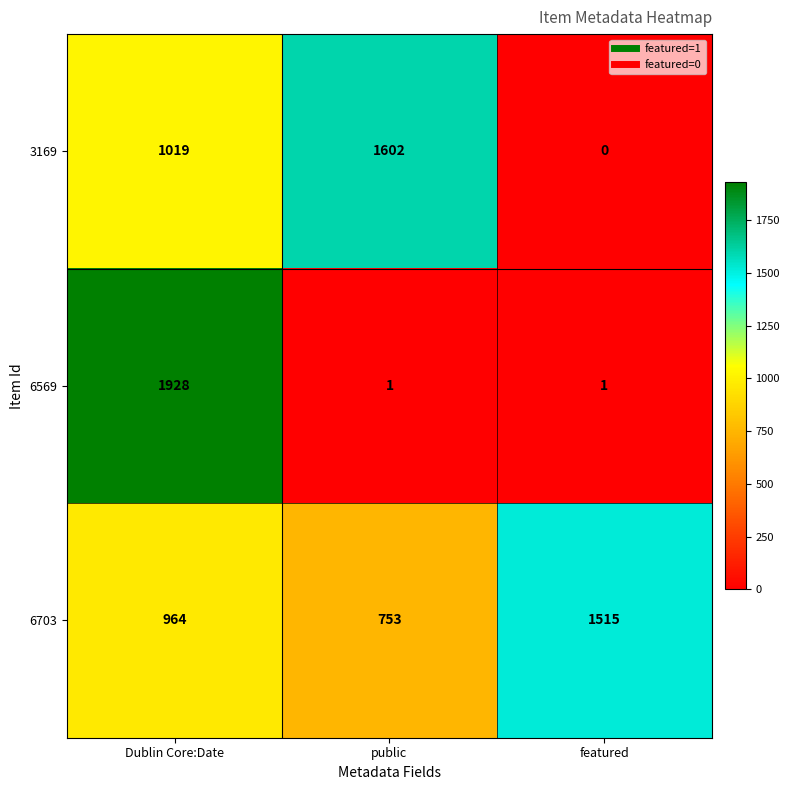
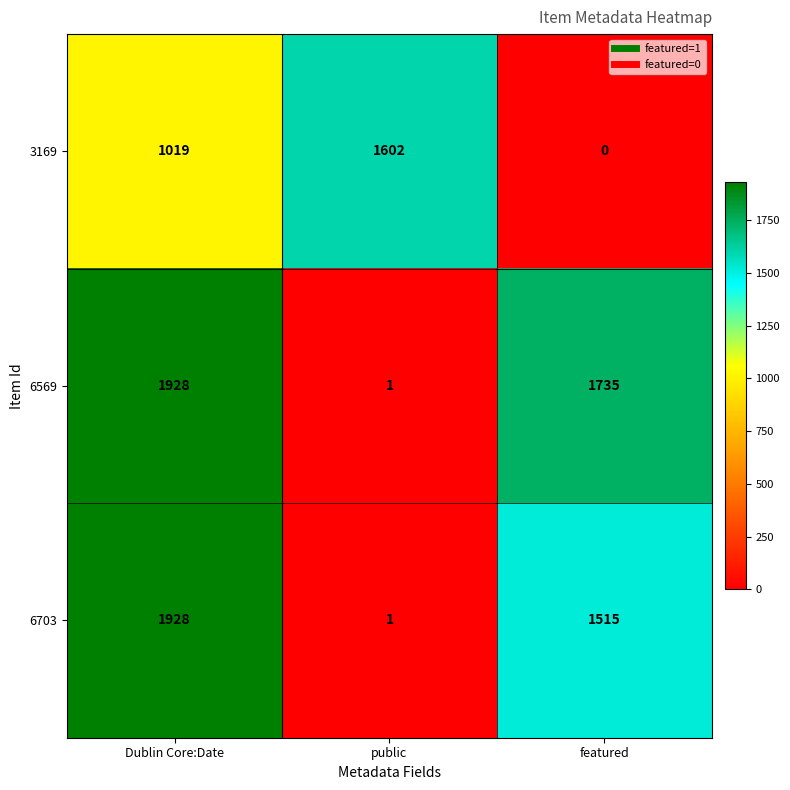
  {
    "3169": {
      "Dublin Core:Date": 1019,
      "public": 1602,
      "featured": 0
    },
    "6569": {
      "Dublin Core:Date": 1928,
      "public": 1,
-     "featured": 1
+     "featured": 1735
    },
    "6703": {
-     "Dublin Core:Date": 964,
-     "public": 753,
+     "Dublin Core:Date": 1928,
+     "public": 1,
      "featured": 1515
    }
  }
